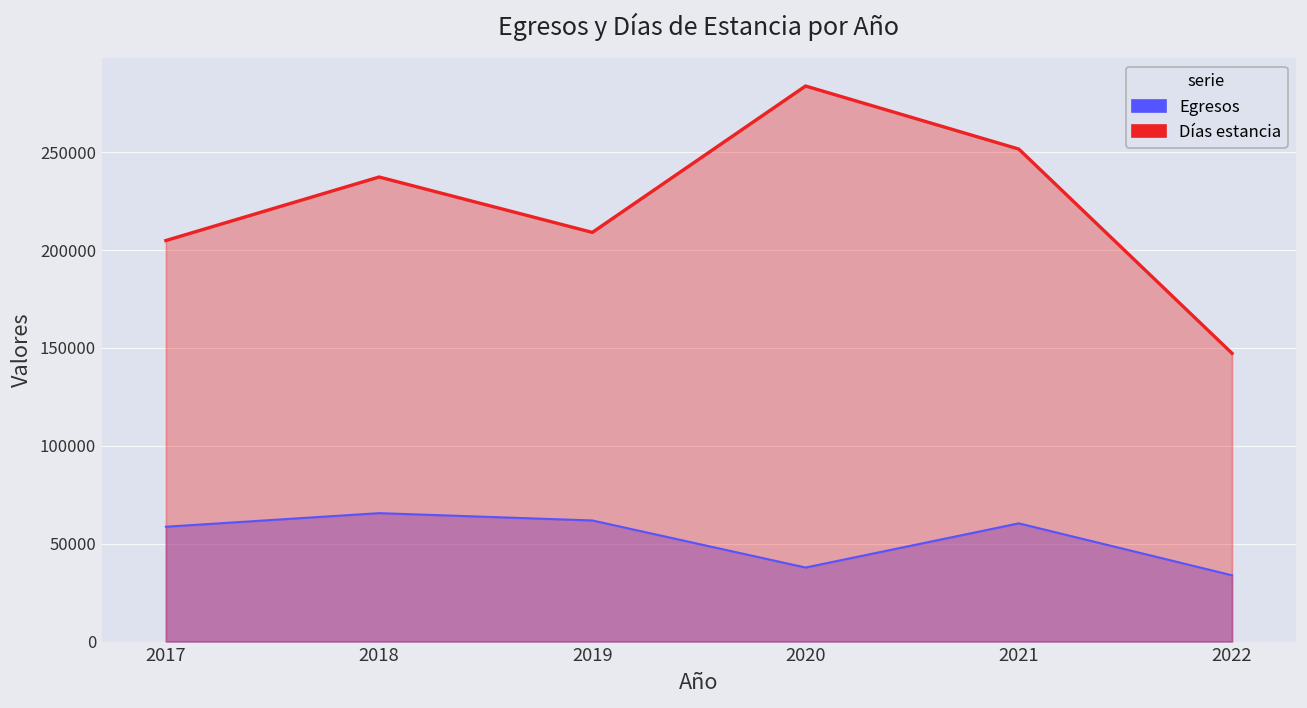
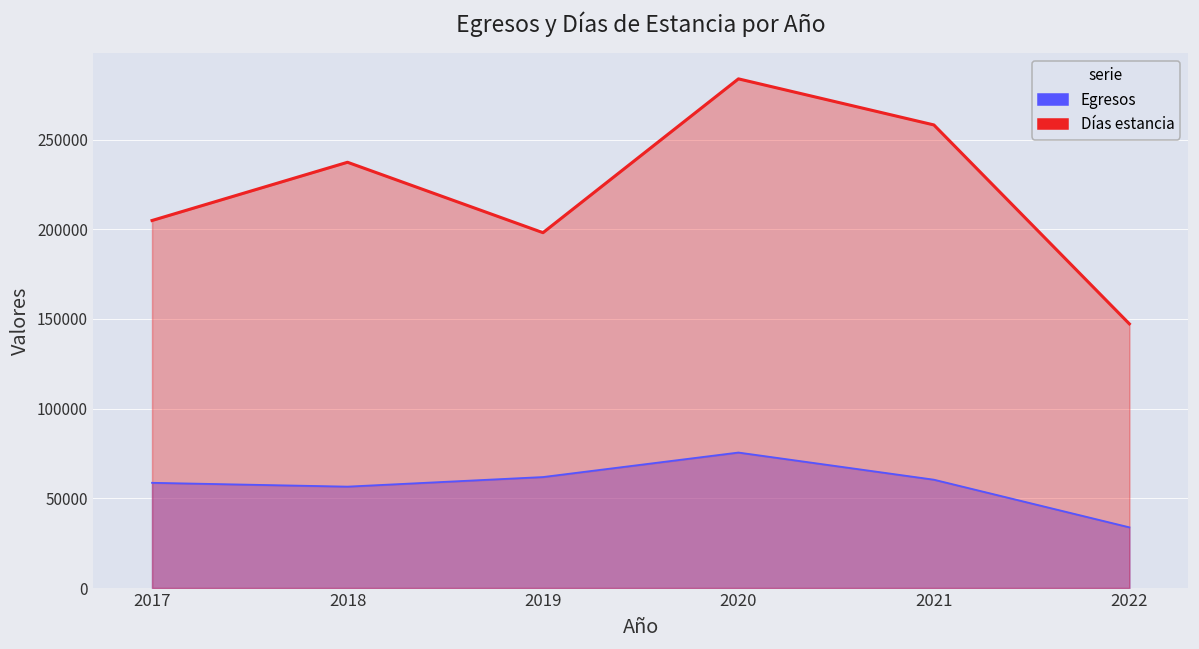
  {
    "Egresos": {
      "2017": 59000,
-     "2018": 66000,
+     "2018": 57000,
      "2019": 62000,
-     "2020": 38000,
+     "2020": 76000,
      "2021": 60000,
      "2022": 34000
    },
    "Días estancia": {
      "2017": 205000,
      "2018": 237000,
-     "2019": 209000,
+     "2019": 198000,
      "2020": 284000,
-     "2021": 252000,
+     "2021": 258000,
      "2022": 147000
    }
  }
